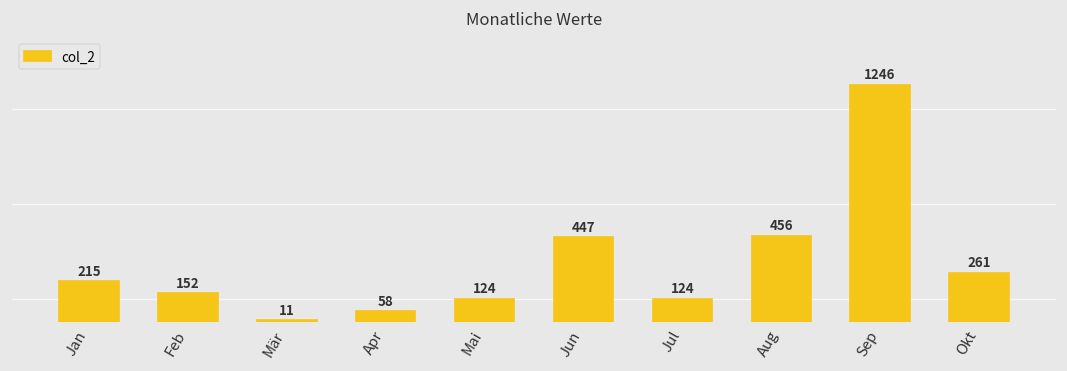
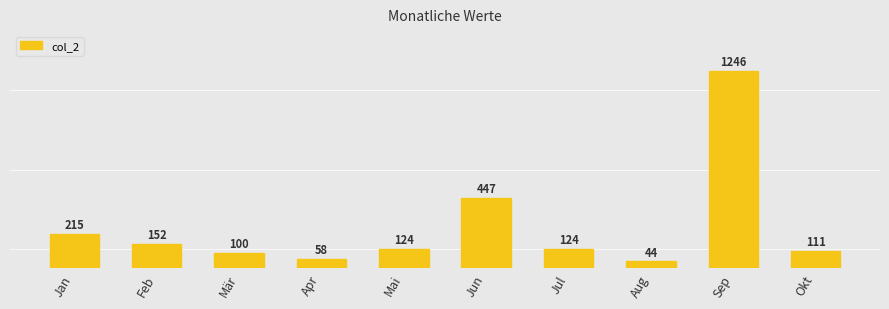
  {
    "Jan": 215,
    "Feb": 152,
-   "Mär": 11,
+   "Mär": 100,
    "Apr": 58,
    "Mai": 124,
    "Jun": 447,
    "Jul": 124,
-   "Aug": 456,
+   "Aug": 44,
    "Sep": 1246,
-   "Okt": 261
+   "Okt": 111
  }
